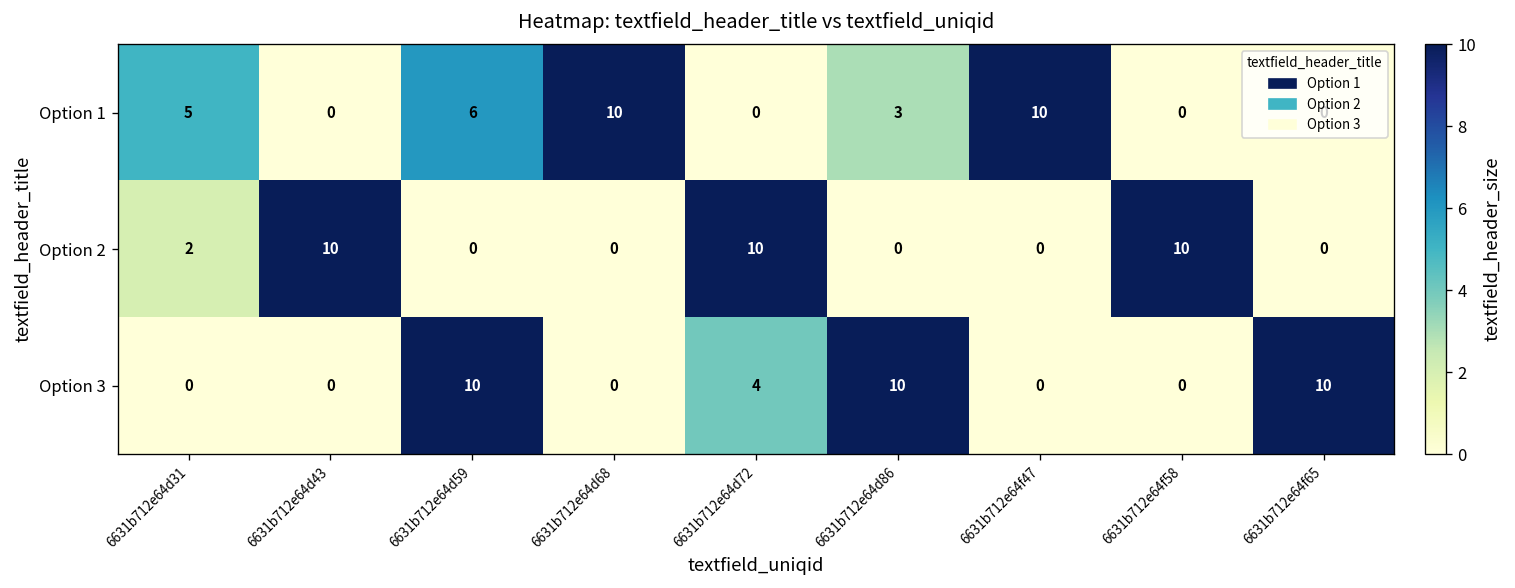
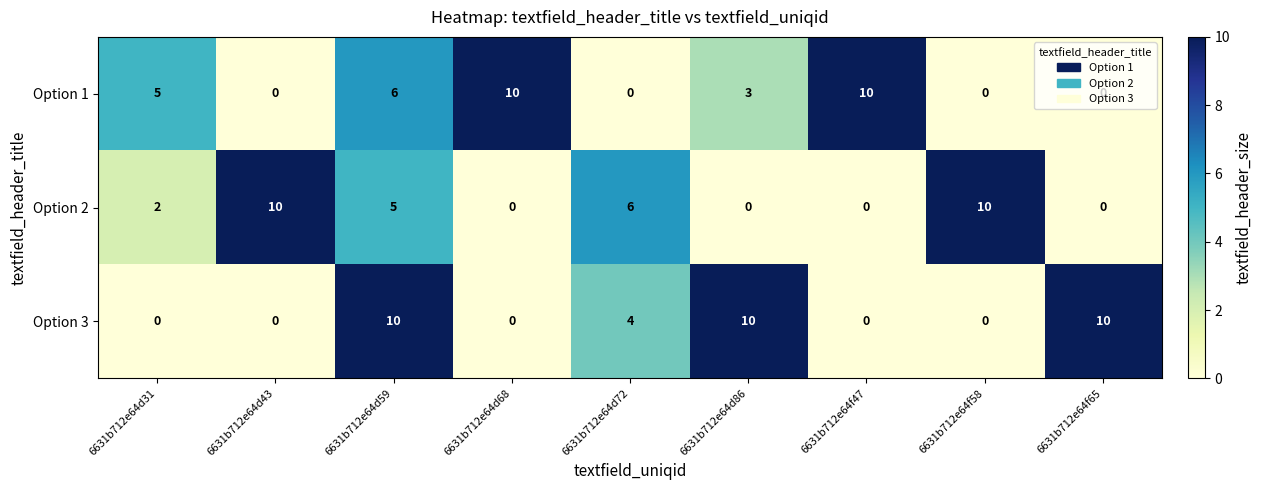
  {
    "Option 1": {
      "6631b712e64d31": 5,
      "6631b712e64d43": 0,
      "6631b712e64d59": 6,
      "6631b712e64d68": 10,
      "6631b712e64d72": 0,
      "6631b712e64d86": 3,
      "6631b712e64f47": 10,
      "6631b712e64f58": 0
    },
    "Option 2": {
      "6631b712e64d31": 2,
      "6631b712e64d43": 10,
-     "6631b712e64d59": 0,
+     "6631b712e64d59": 5,
      "6631b712e64d68": 0,
-     "6631b712e64d72": 10,
+     "6631b712e64d72": 6,
      "6631b712e64d86": 0,
      "6631b712e64f47": 0,
      "6631b712e64f58": 10,
      "6631b712e64f65": 0
    },
    "Option 3": {
      "6631b712e64d31": 0,
      "6631b712e64d43": 0,
      "6631b712e64d59": 10,
      "6631b712e64d68": 0,
      "6631b712e64d72": 4,
      "6631b712e64d86": 10,
      "6631b712e64f47": 0,
      "6631b712e64f58": 0,
      "6631b712e64f65": 10
    }
  }
